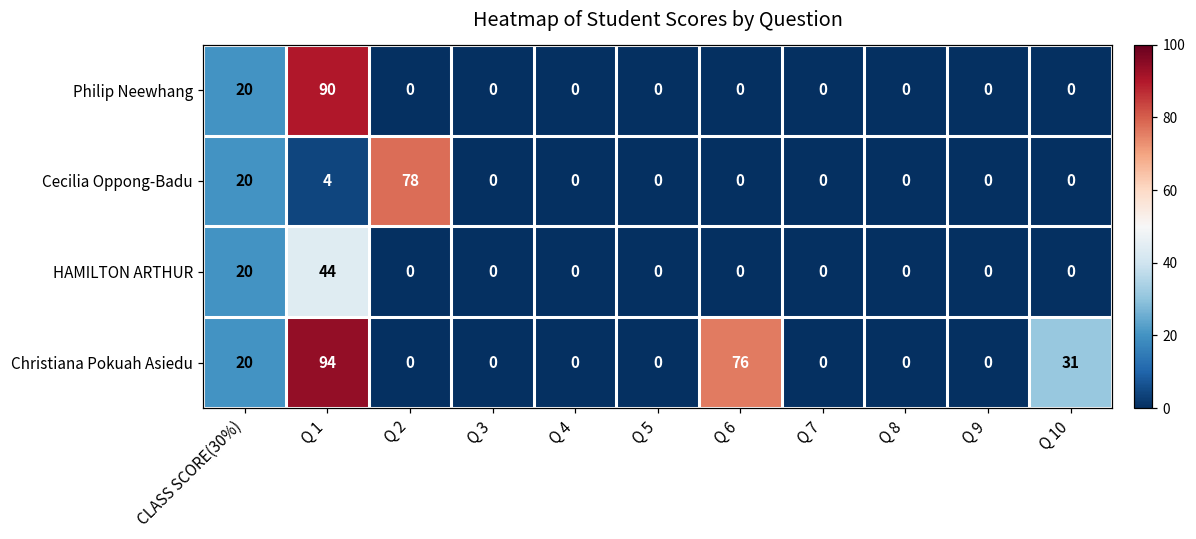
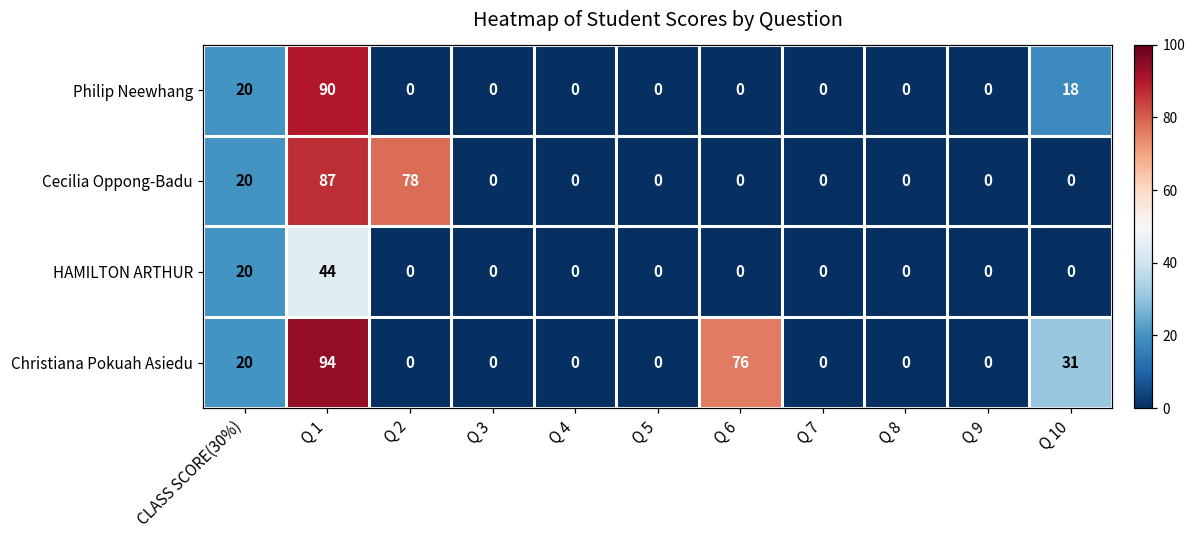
  {
    "Philip Neewhang": {
      "CLASS SCORE(30%)": 20,
      "Q 1": 90,
      "Q 2": 0,
      "Q 3": 0,
      "Q 4": 0,
      "Q 5": 0,
      "Q 6": 0,
      "Q 7": 0,
      "Q 8": 0,
      "Q 9": 0,
-     "Q 10": 0
+     "Q 10": 18
    },
    "Cecilia Oppong-Badu": {
      "CLASS SCORE(30%)": 20,
-     "Q 1": 4,
+     "Q 1": 87,
      "Q 2": 78,
      "Q 3": 0,
      "Q 4": 0,
      "Q 5": 0,
      "Q 6": 0,
      "Q 7": 0,
      "Q 8": 0,
      "Q 9": 0,
      "Q 10": 0
    },
    "HAMILTON ARTHUR": {
      "CLASS SCORE(30%)": 20,
      "Q 1": 44,
      "Q 2": 0,
      "Q 3": 0,
      "Q 4": 0,
      "Q 5": 0,
      "Q 6": 0,
      "Q 7": 0,
      "Q 8": 0,
      "Q 9": 0,
      "Q 10": 0
    },
    "Christiana Pokuah Asiedu": {
      "CLASS SCORE(30%)": 20,
      "Q 1": 94,
      "Q 2": 0,
      "Q 3": 0,
      "Q 4": 0,
      "Q 5": 0,
      "Q 6": 76,
      "Q 7": 0,
      "Q 8": 0,
      "Q 9": 0,
      "Q 10": 31
    }
  }
